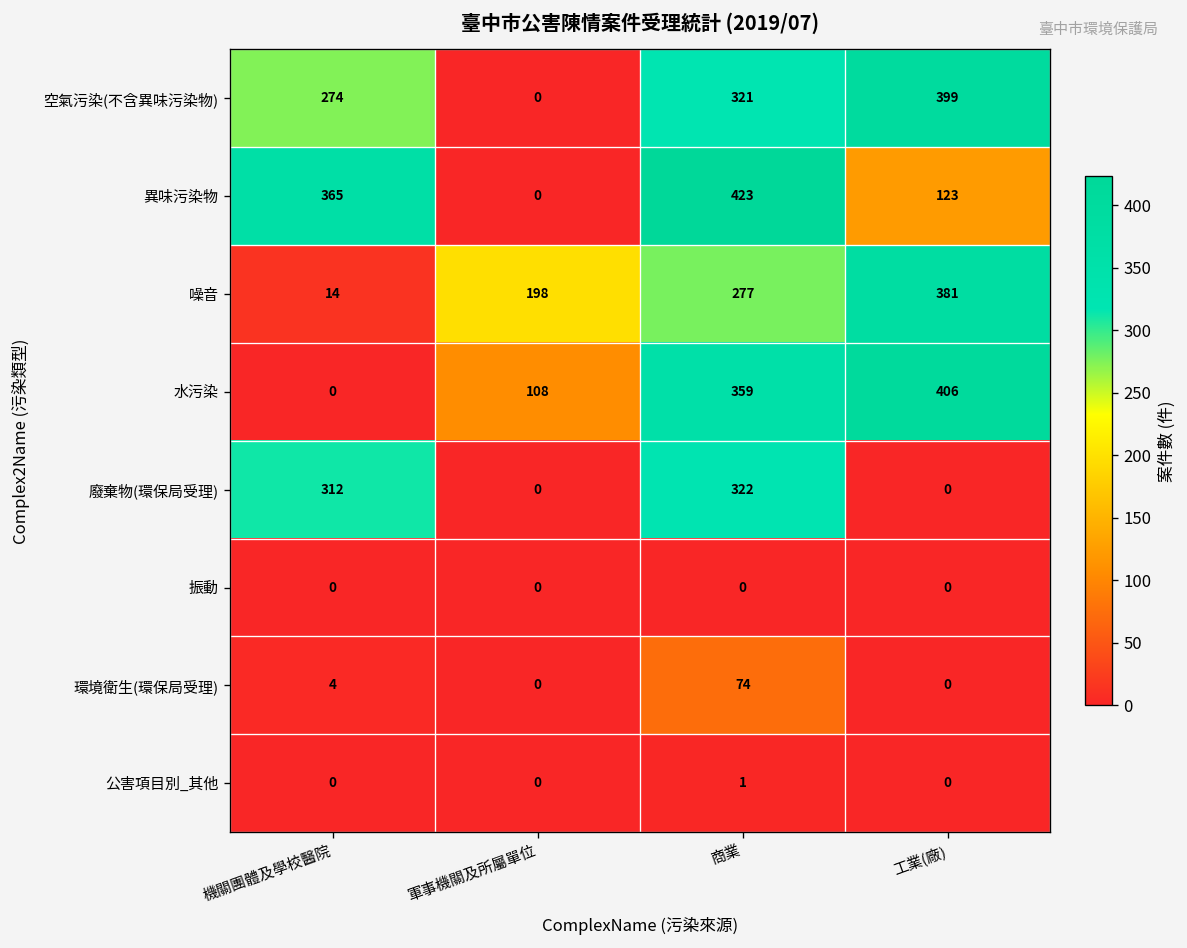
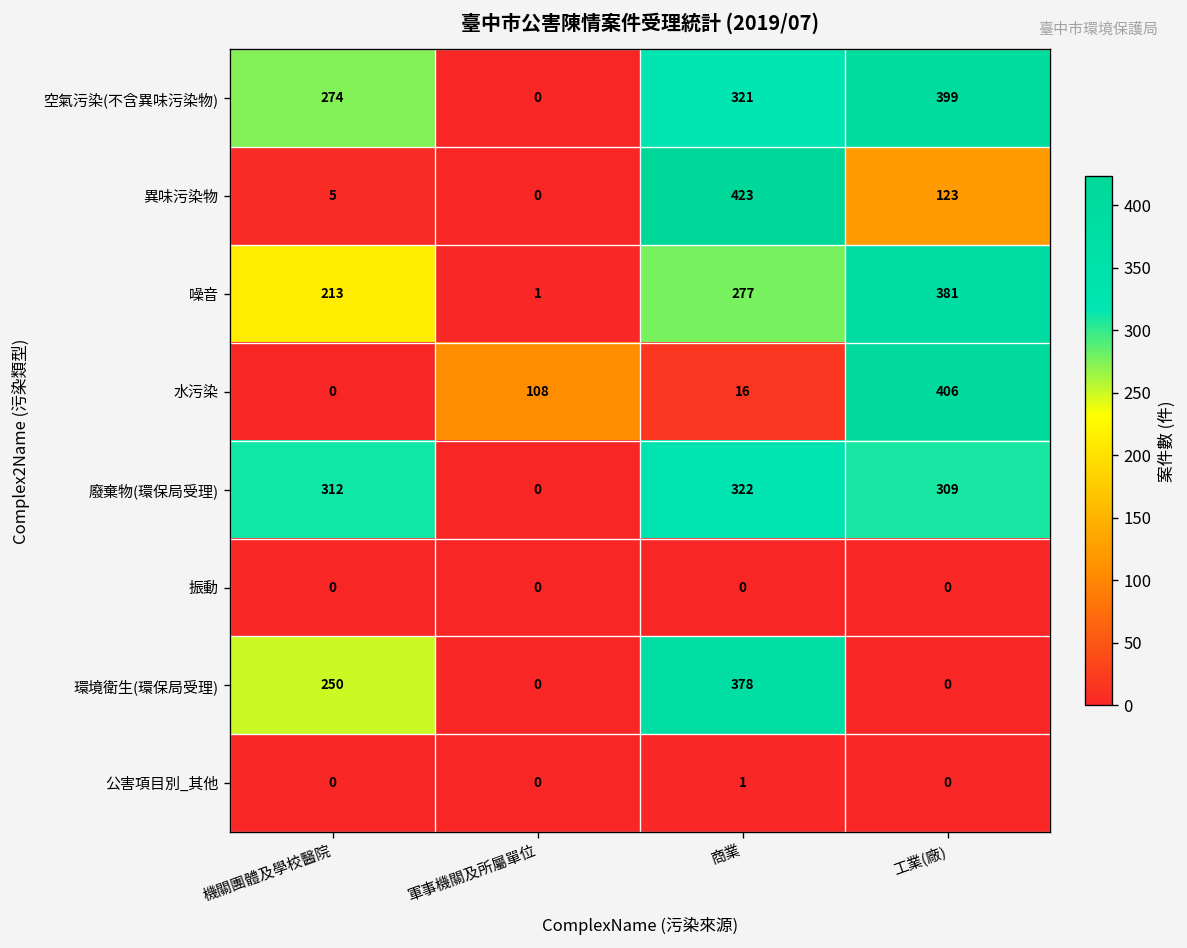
  {
    "空氣污染(不含異味污染物)": {
      "機關團體及學校醫院": 274,
      "軍事機關及所屬單位": 0,
      "商業": 321,
      "工業(廠)": 399
    },
    "異味污染物": {
-     "機關團體及學校醫院": 365,
+     "機關團體及學校醫院": 5,
      "軍事機關及所屬單位": 0,
      "商業": 423,
      "工業(廠)": 123
    },
    "噪音": {
-     "機關團體及學校醫院": 14,
-     "軍事機關及所屬單位": 198,
+     "機關團體及學校醫院": 213,
+     "軍事機關及所屬單位": 1,
      "商業": 277,
      "工業(廠)": 381
    },
    "水污染": {
      "機關團體及學校醫院": 0,
      "軍事機關及所屬單位": 108,
-     "商業": 359,
+     "商業": 16,
      "工業(廠)": 406
    },
    "廢棄物(環保局受理)": {
      "機關團體及學校醫院": 312,
      "軍事機關及所屬單位": 0,
      "商業": 322,
-     "工業(廠)": 0
+     "工業(廠)": 309
    },
    "振動": {
      "機關團體及學校醫院": 0,
      "軍事機關及所屬單位": 0,
      "商業": 0,
      "工業(廠)": 0
    },
    "環境衛生(環保局受理)": {
-     "機關團體及學校醫院": 4,
+     "機關團體及學校醫院": 250,
      "軍事機關及所屬單位": 0,
-     "商業": 74,
+     "商業": 378,
      "工業(廠)": 0
    },
    "公害項目別_其他": {
      "機關團體及學校醫院": 0,
      "軍事機關及所屬單位": 0,
      "商業": 1,
      "工業(廠)": 0
    }
  }
